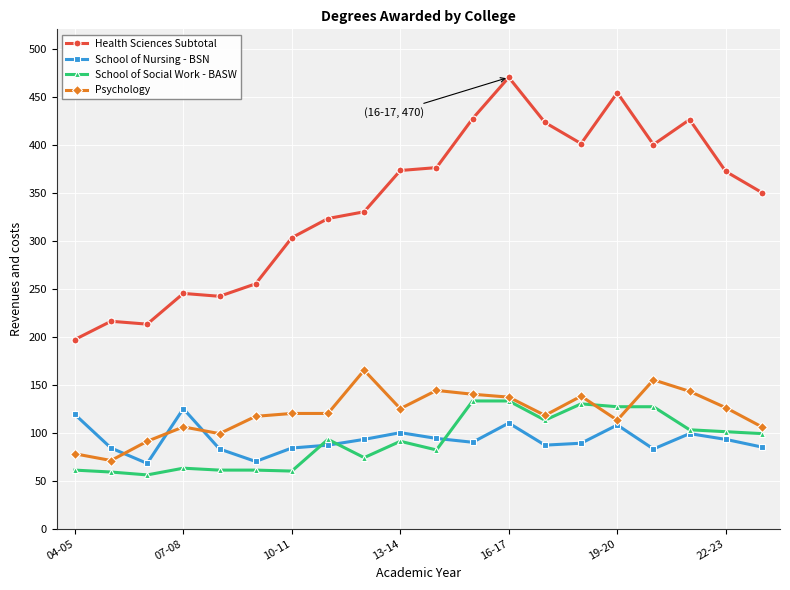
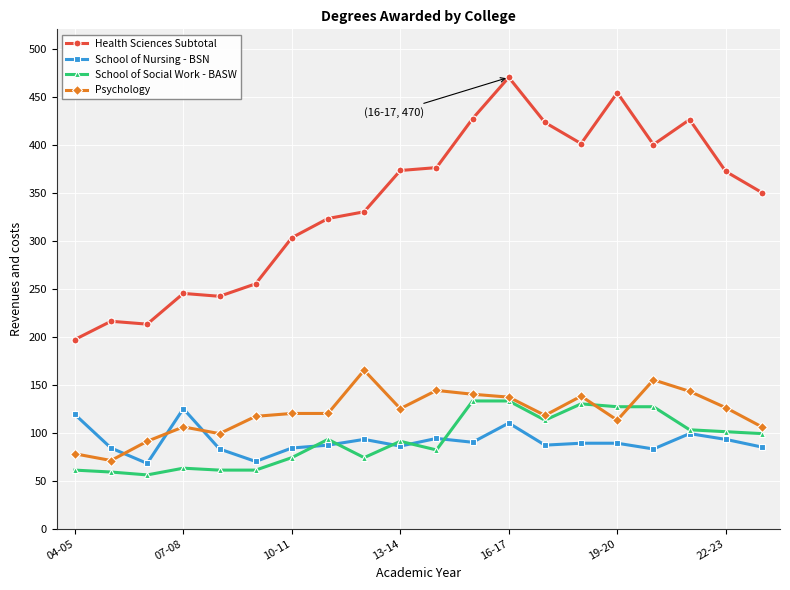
  {
    "School of Nursing - BSN": {
      "04-05": 120,
      "07-08": 130,
      "10-11": 80,
-     "13-14": 100,
+     "13-14": 90,
      "16-17": 110,
-     "19-20": 110,
+     "19-20": 90,
      "22-23": 90
    },
    "School of Social Work - BASW": {
      "04-05": 60,
      "07-08": 60,
-     "10-11": 60,
+     "10-11": 70,
      "13-14": 90,
      "16-17": 130,
      "19-20": 130,
      "22-23": 100
    }
  }
